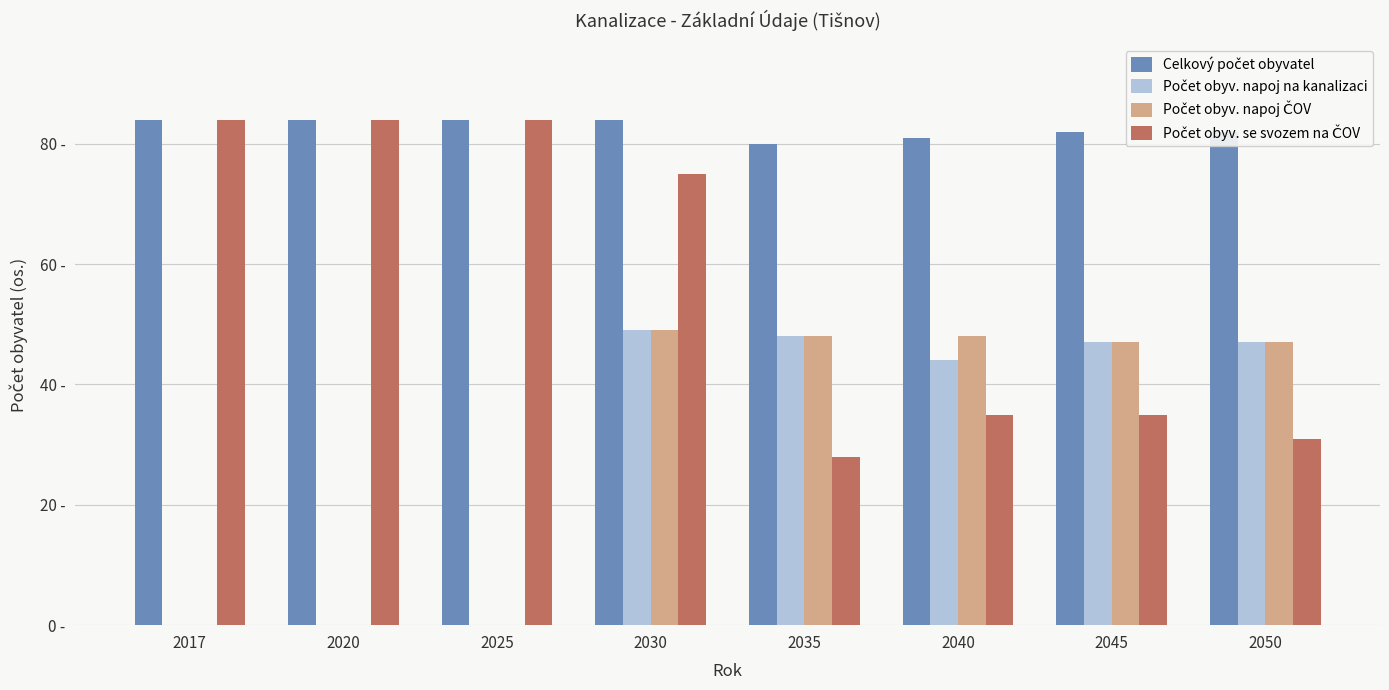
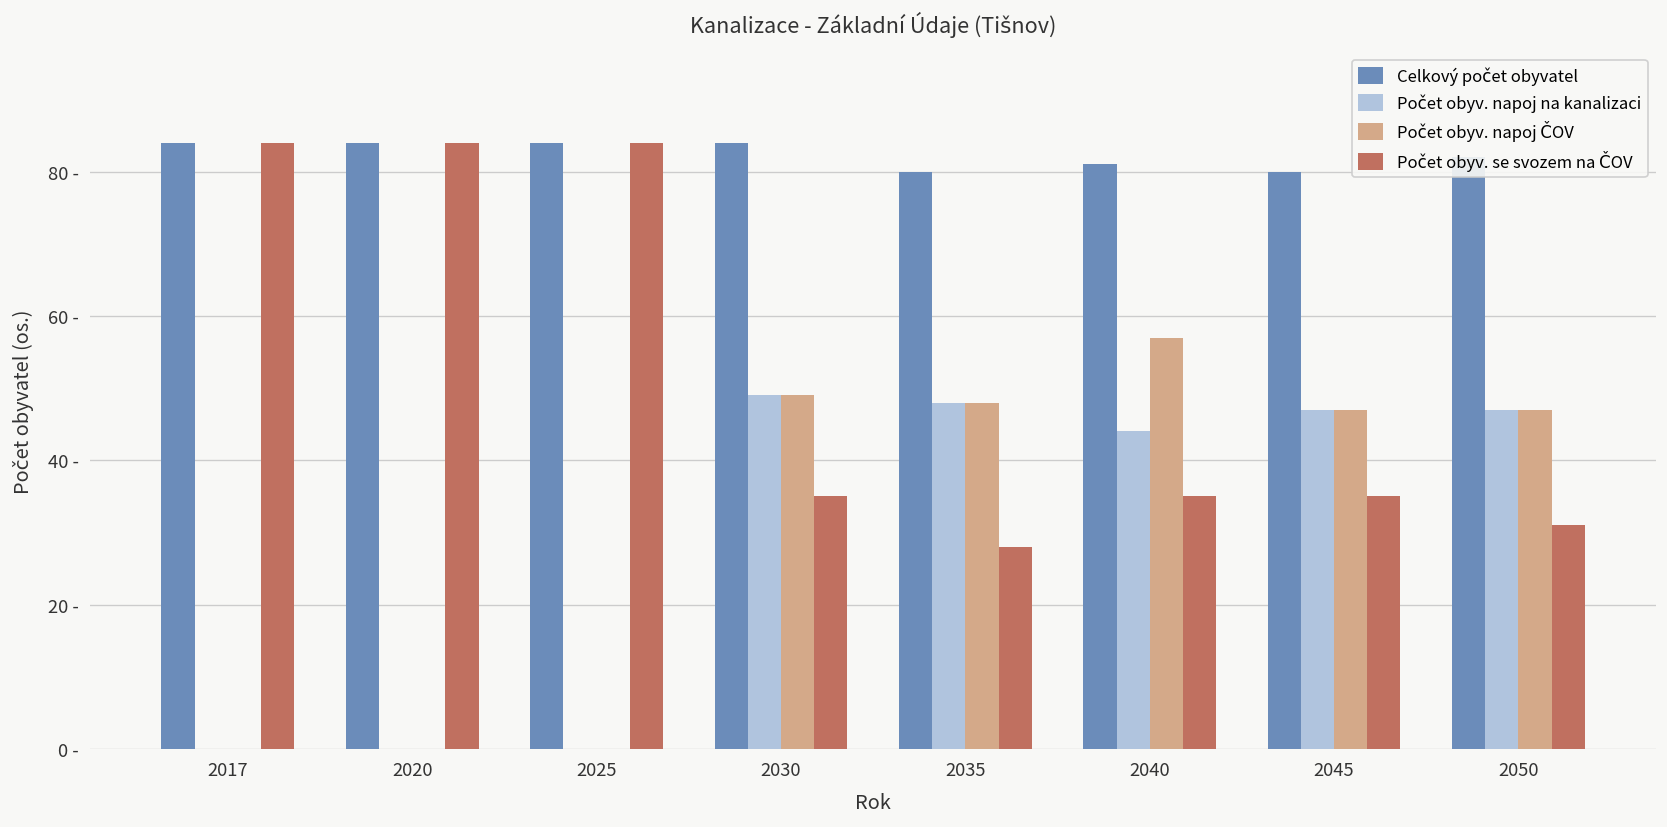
  {
    "Celkový počet obyvatel": {
      "2017": "84 -",
      "2020": "84 -",
      "2025": "84 -",
      "2030": "84 -",
      "2035": "80 -",
      "2040": "81 -",
-     "2045": "82 -"
+     "2045": "80 -"
    },
    "Počet obyv. napoj na kanalizaci": {
      "2017": "0 -",
      "2020": "0 -",
      "2025": "0 -",
      "2030": "49 -",
      "2035": "48 -",
      "2040": "44 -",
      "2045": "47 -",
      "2050": "47 -"
    },
    "Počet obyv. napoj ČOV": {
      "2017": "0 -",
      "2020": "0 -",
      "2025": "0 -",
      "2030": "49 -",
      "2035": "48 -",
-     "2040": "48 -",
+     "2040": "57 -",
      "2045": "47 -",
      "2050": "47 -"
    },
    "Počet obyv. se svozem na ČOV": {
      "2017": "84 -",
      "2020": "84 -",
      "2025": "84 -",
-     "2030": "75 -",
+     "2030": "35 -",
      "2035": "28 -",
      "2040": "35 -",
      "2045": "35 -",
      "2050": "31 -"
    }
  }
